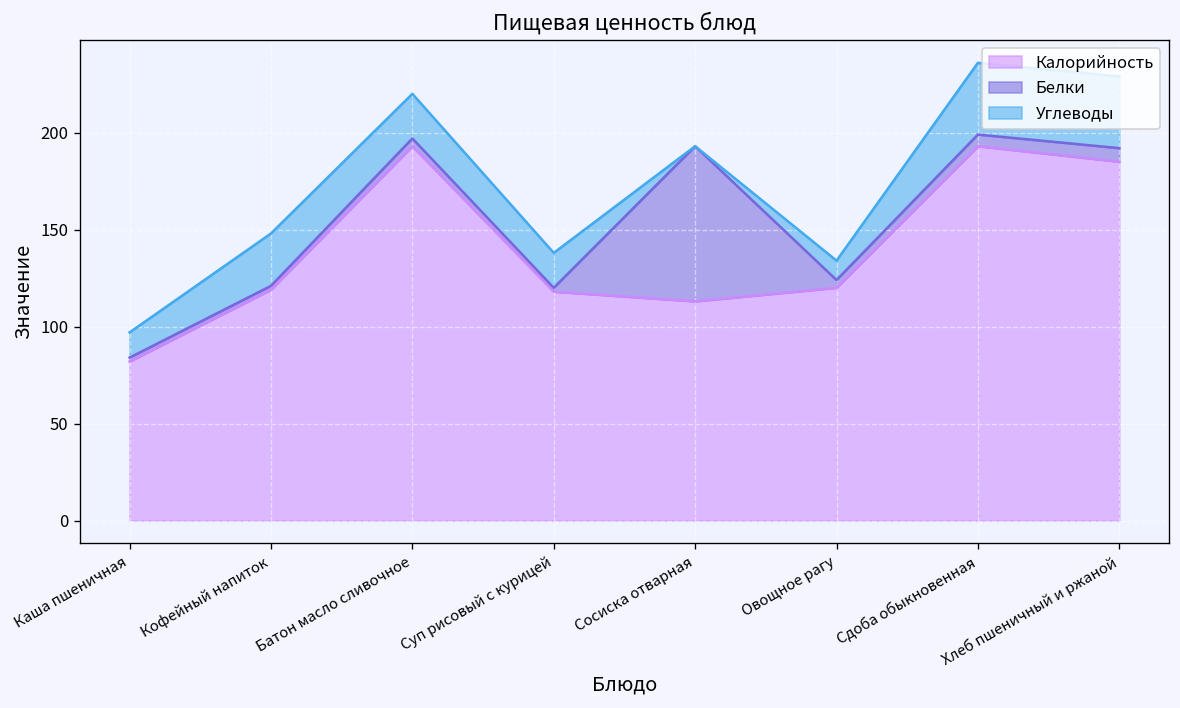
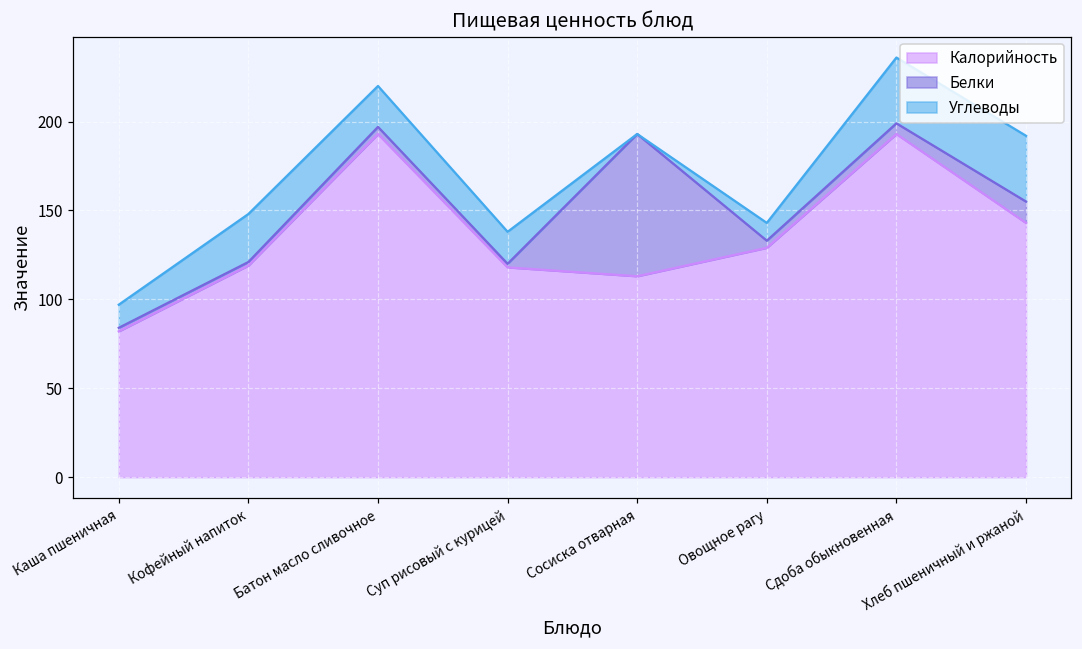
  {
    "Калорийность": {
      "Каша пшеничная": 82,
      "Кофейный напиток": 119,
      "Батон масло сливочное": 193,
      "Суп рисовый с курицей": 118,
      "Сосиска отварная": 113,
-     "Овощное рагу": 120,
+     "Овощное рагу": 129,
      "Сдоба обыкновенная": 193,
-     "Хлеб пшеничный и ржаной": 185
+     "Хлеб пшеничный и ржаной": 143
    },
    "Белки": {
      "Каша пшеничная": 2,
      "Кофейный напиток": 2,
      "Батон масло сливочное": 4,
      "Суп рисовый с курицей": 2,
      "Овощное рагу": 4,
      "Сдоба обыкновенная": 6,
-     "Хлеб пшеничный и ржаной": 7
+     "Хлеб пшеничный и ржаной": 12
    },
    "Углеводы": {
      "Каша пшеничная": 13,
      "Кофейный напиток": 27,
      "Батон масло сливочное": 23,
      "Суп рисовый с курицей": 18,
      "Овощное рагу": 10,
      "Сдоба обыкновенная": 37
    }
  }
